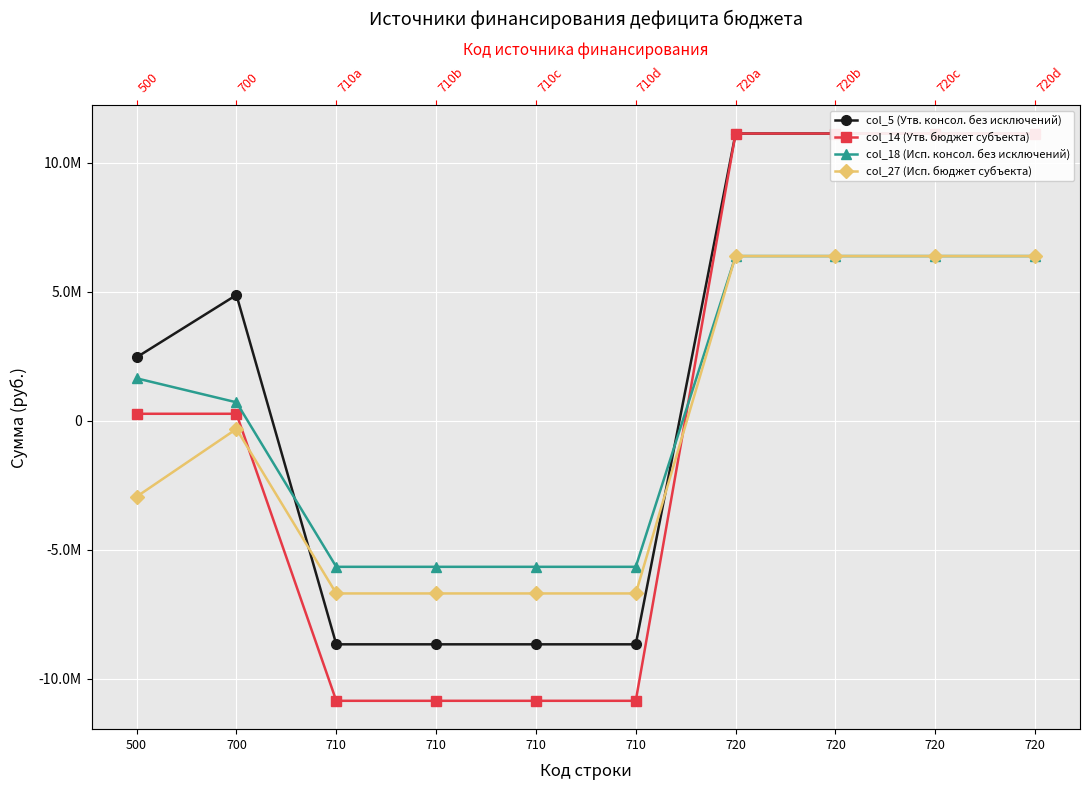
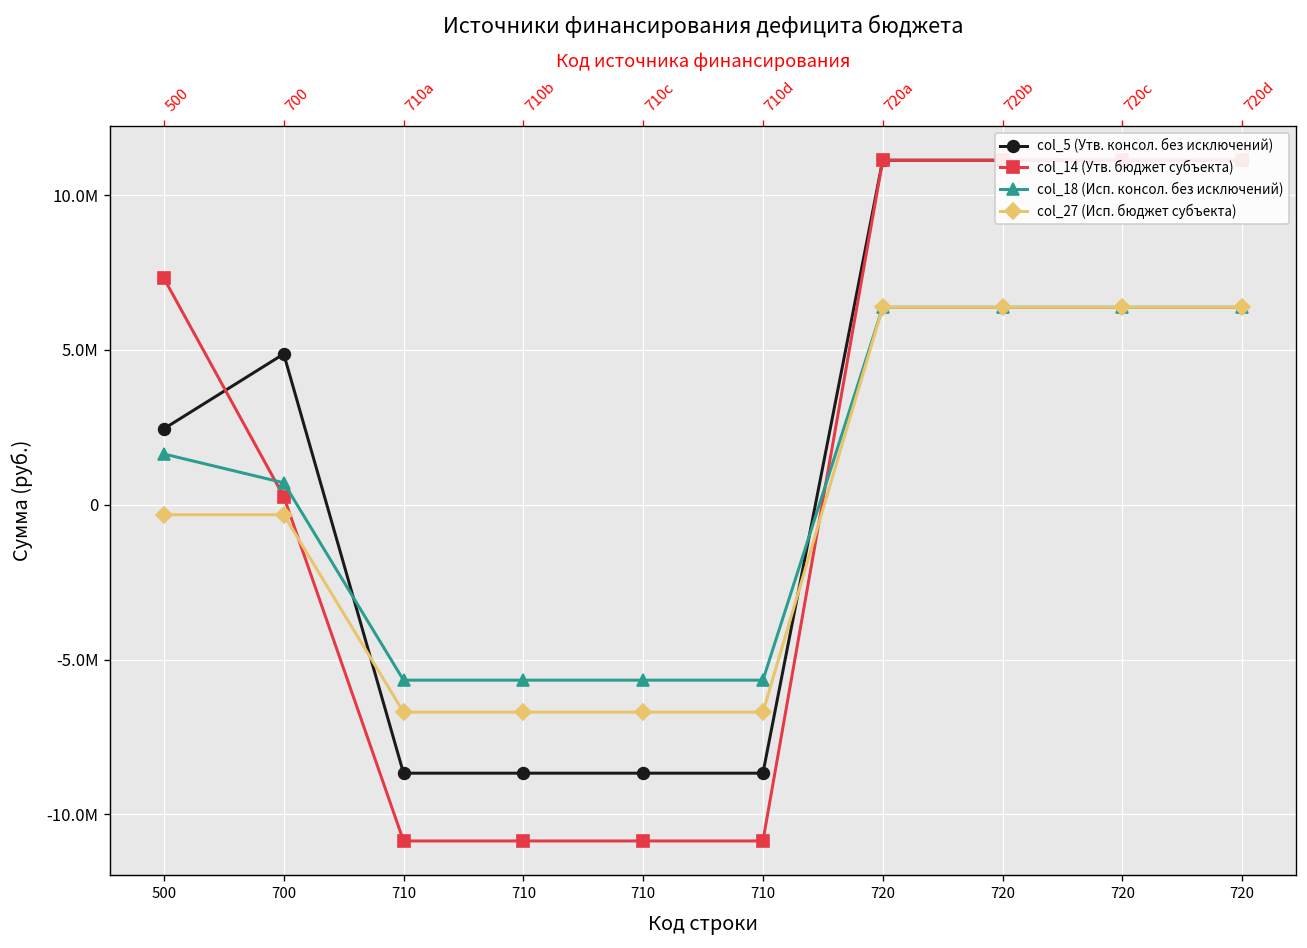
  {
    "col_5 (Утв. консол. без исключений)": {
      "500": 2500000,
      "700": 4900000
    },
    "col_14 (Утв. бюджет субъекта)": {
-     "500": 300000,
+     "500": 7300000,
      "700": 300000
    },
    "col_18 (Исп. консол. без исключений)": {
      "500": 1600000,
      "700": 700000
    },
    "col_27 (Исп. бюджет субъекта)": {
-     "500": -2900000,
+     "500": -300000,
      "700": -300000
    }
  }
